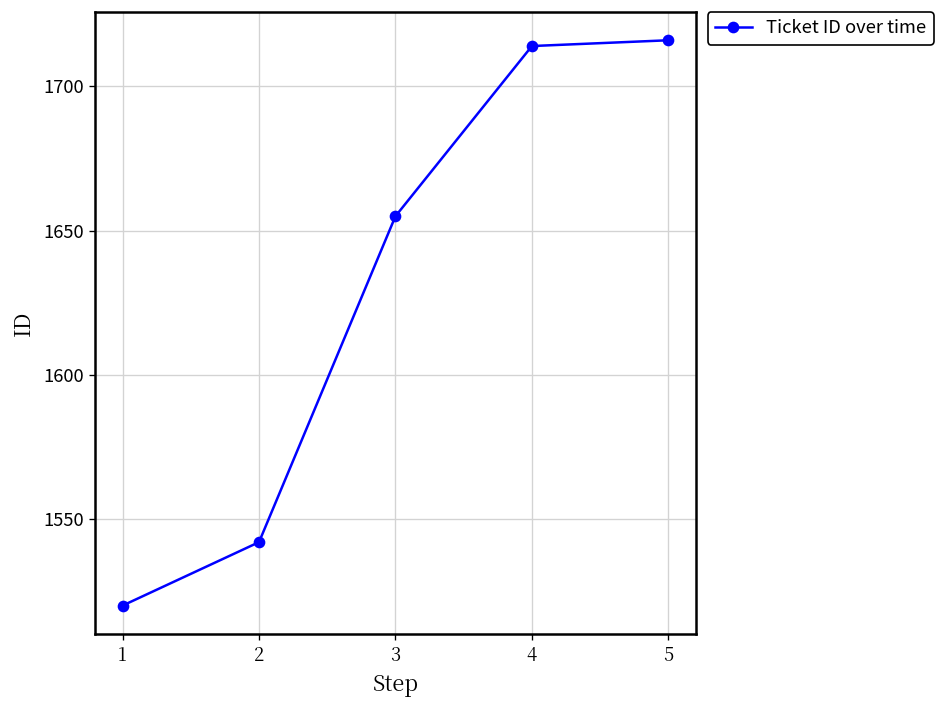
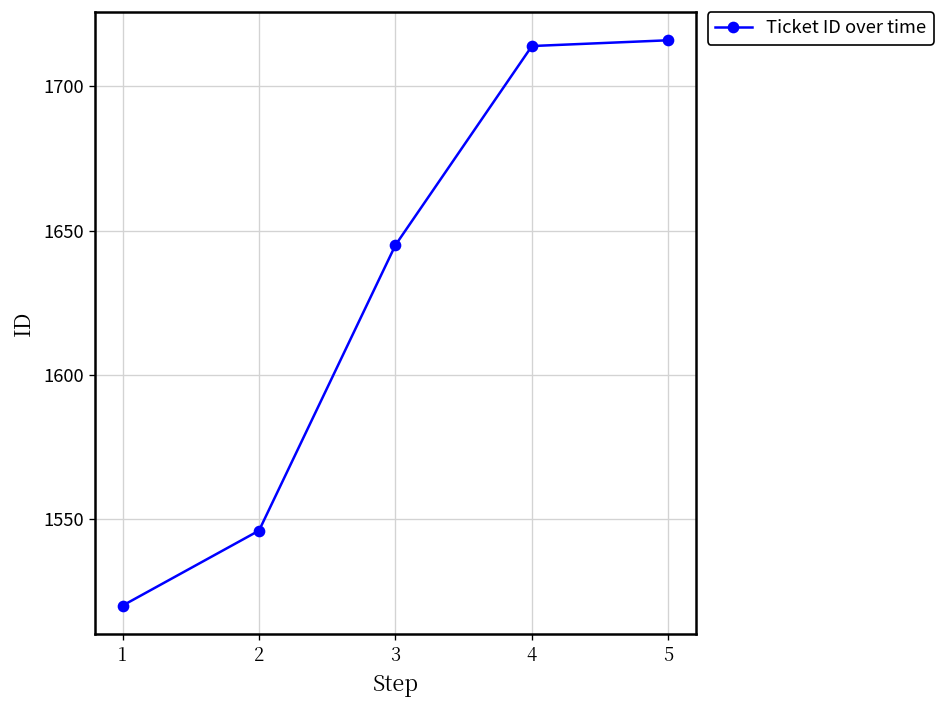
  {
    "1": 1520,
-   "2": 1542,
-   "3": 1655,
+   "2": 1546,
+   "3": 1645,
    "4": 1714,
    "5": 1716
  }
